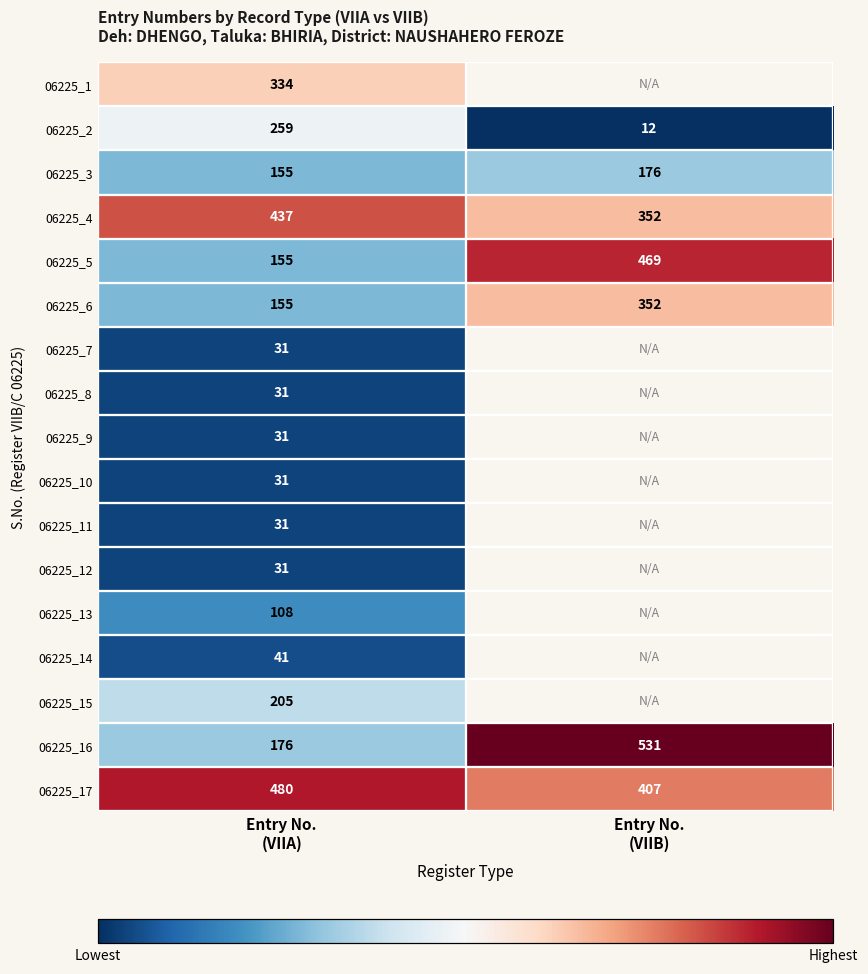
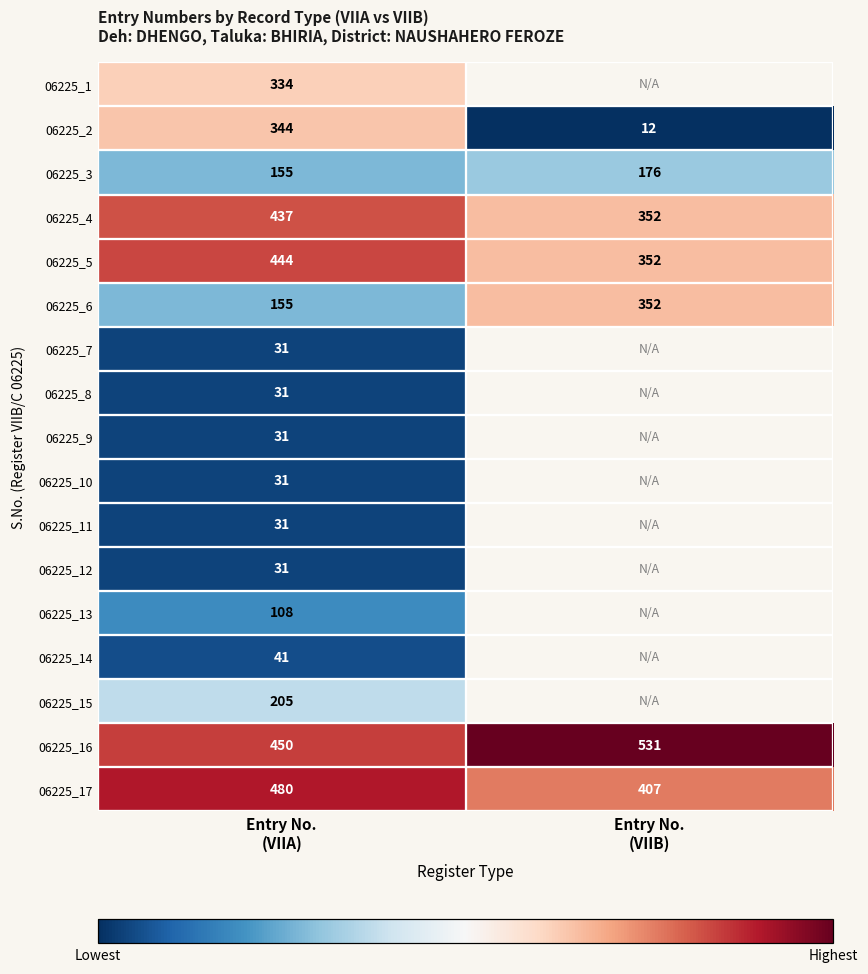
  {
    "06225_1": {
      "Entry No. (VIIA)": 334
    },
    "06225_2": {
-     "Entry No. (VIIA)": 259,
+     "Entry No. (VIIA)": 344,
      "Entry No. (VIIB)": 12
    },
    "06225_3": {
      "Entry No. (VIIA)": 155,
      "Entry No. (VIIB)": 176
    },
    "06225_4": {
      "Entry No. (VIIA)": 437,
      "Entry No. (VIIB)": 352
    },
    "06225_5": {
-     "Entry No. (VIIA)": 155,
-     "Entry No. (VIIB)": 469
+     "Entry No. (VIIA)": 444,
+     "Entry No. (VIIB)": 352
    },
    "06225_6": {
      "Entry No. (VIIA)": 155,
      "Entry No. (VIIB)": 352
    },
    "06225_7": {
      "Entry No. (VIIA)": 31
    },
    "06225_8": {
      "Entry No. (VIIA)": 31
    },
    "06225_9": {
      "Entry No. (VIIA)": 31
    },
    "06225_10": {
      "Entry No. (VIIA)": 31
    },
    "06225_11": {
      "Entry No. (VIIA)": 31
    },
    "06225_12": {
      "Entry No. (VIIA)": 31
    },
    "06225_13": {
      "Entry No. (VIIA)": 108
    },
    "06225_14": {
      "Entry No. (VIIA)": 41
    },
    "06225_15": {
      "Entry No. (VIIA)": 205
    },
    "06225_16": {
-     "Entry No. (VIIA)": 176,
+     "Entry No. (VIIA)": 450,
      "Entry No. (VIIB)": 531
    },
    "06225_17": {
      "Entry No. (VIIA)": 480,
      "Entry No. (VIIB)": 407
    }
  }
